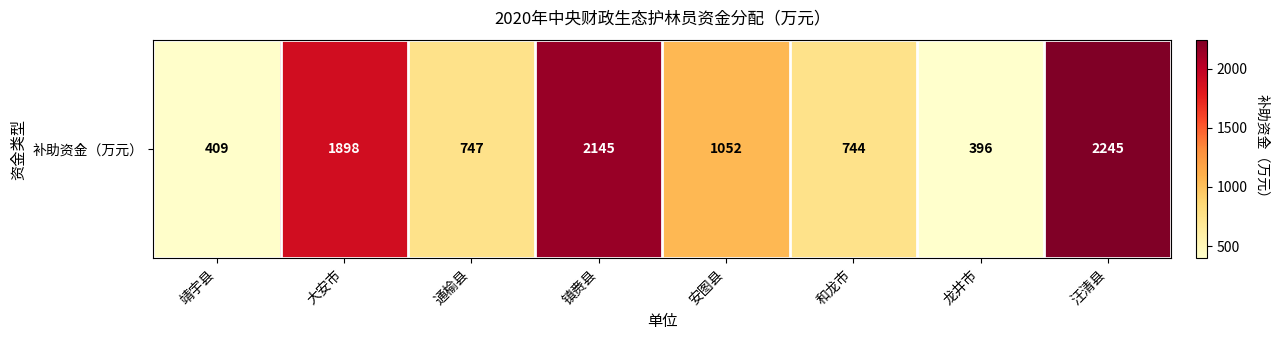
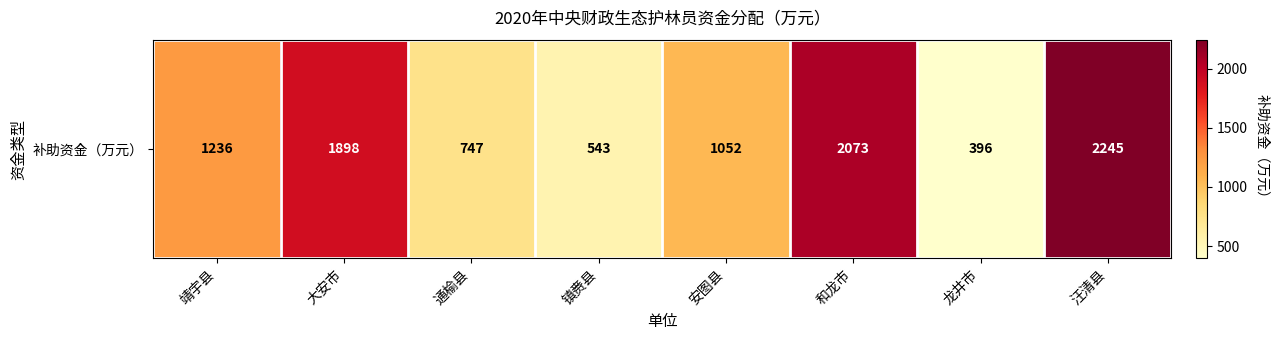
  {
    "补助资金（万元）": {
-     "靖宇县": 409,
+     "靖宇县": 1236,
      "大安市": 1898,
      "通榆县": 747,
-     "镇赉县": 2145,
+     "镇赉县": 543,
      "安图县": 1052,
-     "和龙市": 744,
+     "和龙市": 2073,
      "龙井市": 396,
      "汪清县": 2245
    }
  }
